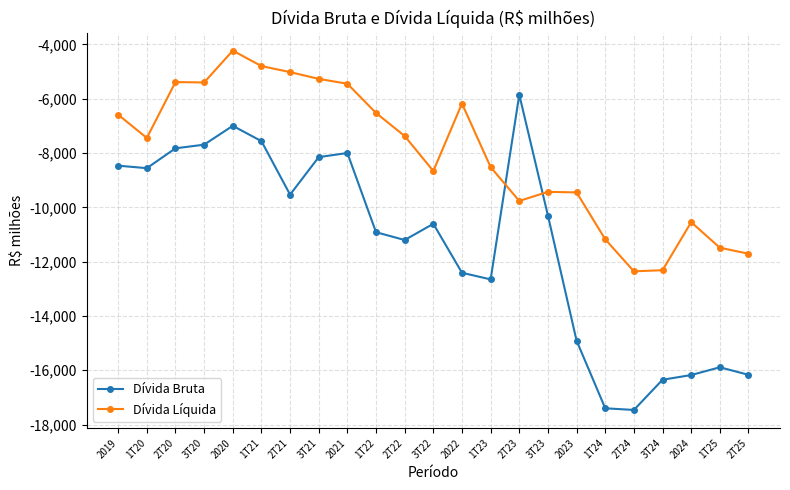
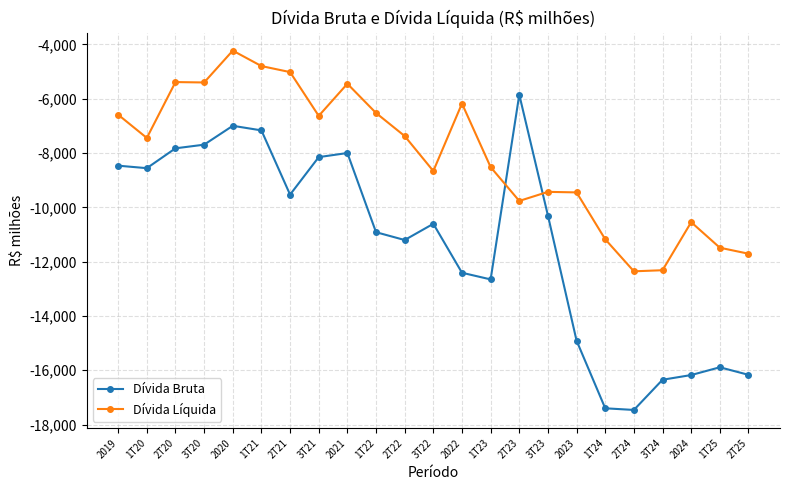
  {
    "Dívida Bruta": {
      "2019": "-8,500",
      "1T20": "-8,600",
      "2T20": "-7,800",
      "3T20": "-7,700",
      "2020": "-7,000",
-     "1T21": "-7,600",
+     "1T21": "-7,200",
      "2T21": "-9,500",
      "3T21": "-8,200",
      "2021": "-8,000",
      "1T22": "-10,900",
      "2T22": "-11,200",
      "3T22": "-10,600",
      "2022": "-12,400",
      "1T23": "-12,700",
      "2T23": "-5,900",
      "3T23": "-10,300",
      "2023": "-14,900",
      "1T24": "-17,400",
      "2T24": "-17,500",
      "3T24": "-16,300",
      "2024": "-16,200",
      "1T25": "-15,900",
      "2T25": "-16,200"
    },
    "Dívida Líquida": {
      "2019": "-6,600",
      "1T20": "-7,400",
      "2T20": "-5,400",
      "3T20": "-5,400",
      "2020": "-4,200",
      "1T21": "-4,800",
      "2T21": "-5,000",
-     "3T21": "-5,300",
+     "3T21": "-6,600",
      "2021": "-5,500",
      "1T22": "-6,500",
      "2T22": "-7,400",
      "3T22": "-8,700",
      "2022": "-6,200",
      "1T23": "-8,500",
      "2T23": "-9,800",
      "3T23": "-9,400",
      "2023": "-9,500",
      "1T24": "-11,200",
      "2T24": "-12,400",
      "3T24": "-12,300",
      "2024": "-10,500",
      "1T25": "-11,500",
      "2T25": "-11,700"
    }
  }
